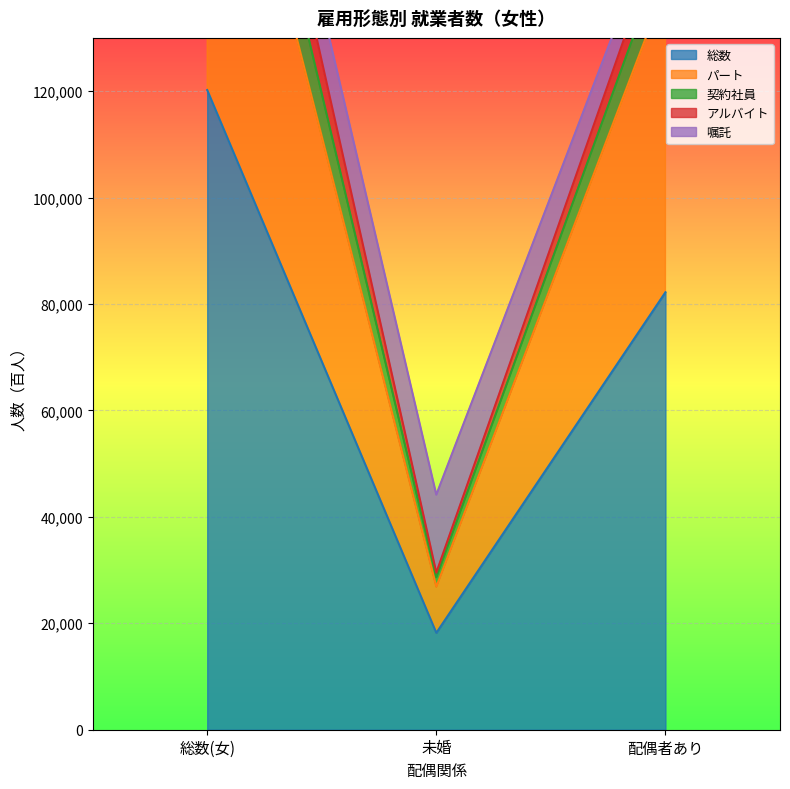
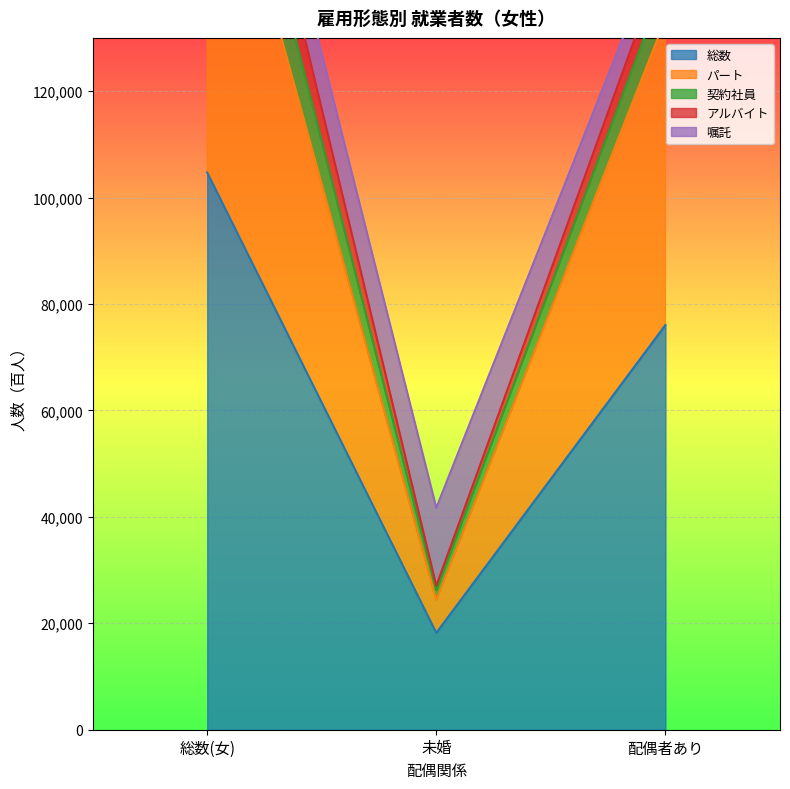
  {
    "総数": {
-     "総数(女)": "120,000",
+     "総数(女)": "105,000",
      "未婚": "18,000",
-     "配偶者あり": "82,000"
+     "配偶者あり": "76,000"
    },
    "パート": {
-     "未婚": "9,000"
+     "未婚": "6,000"
    },
    "契約社員": {
      "未婚": "2,000"
    },
    "アルバイト": {
      "未婚": "1,000"
    },
    "嘱託": {
      "未婚": "15,000"
    }
  }
